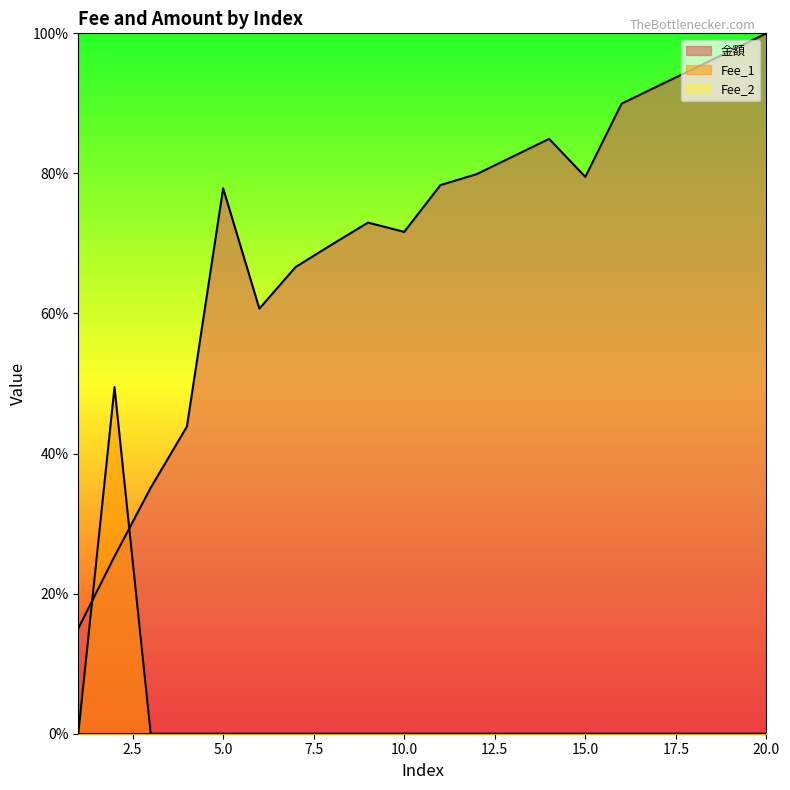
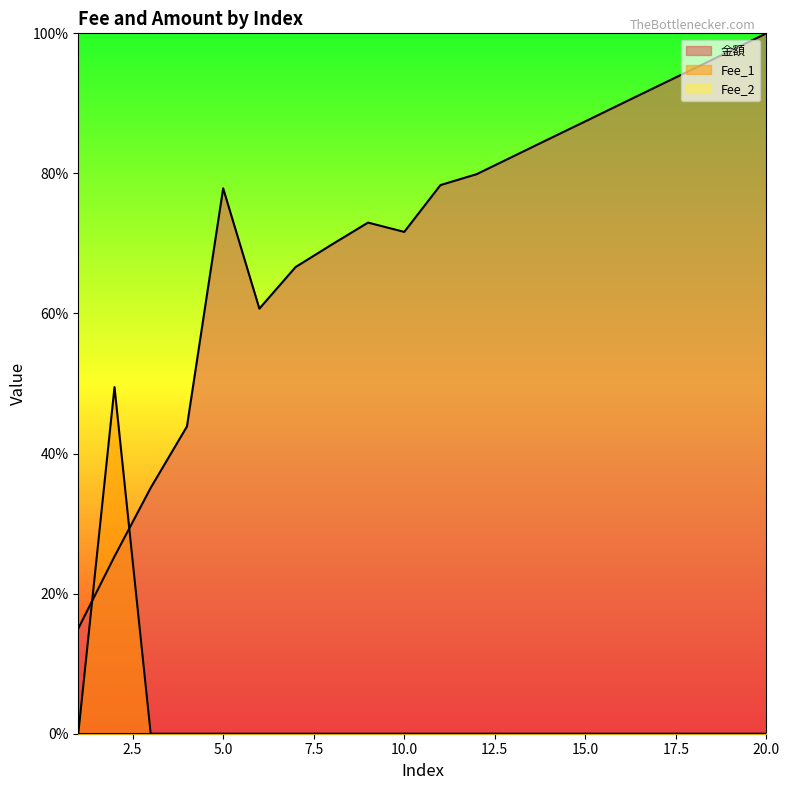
  {
    "金額": {
      "5.0": "78%",
      "10.0": "72%",
-     "15.0": "80%",
+     "15.0": "87%",
      "20.0": "100%"
    }
  }
